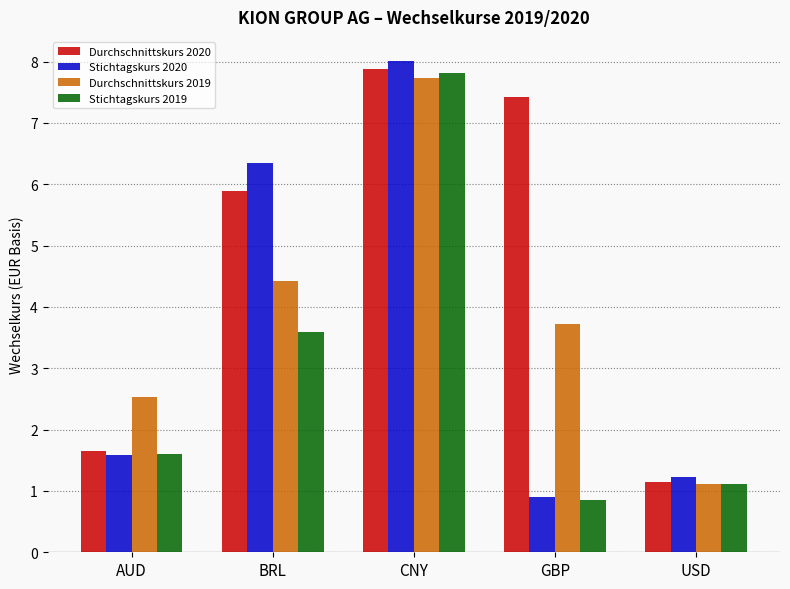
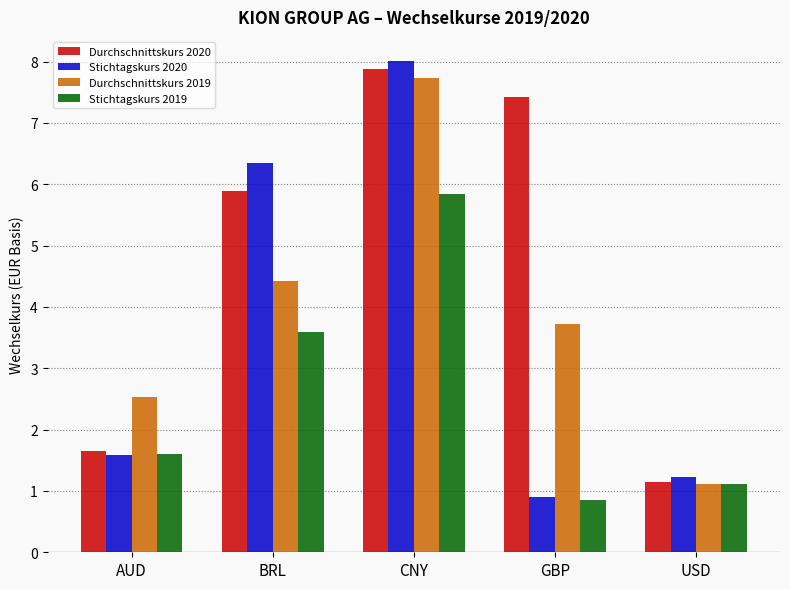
  {
    "Durchschnittskurs 2020": {
      "AUD": 1.7,
      "BRL": 5.9,
      "CNY": 7.9,
      "GBP": 7.4,
      "USD": 1.1
    },
    "Stichtagskurs 2020": {
      "AUD": 1.6,
      "BRL": 6.3,
      "CNY": 8.0,
      "GBP": 0.9,
      "USD": 1.2
    },
    "Durchschnittskurs 2019": {
      "AUD": 2.5,
      "BRL": 4.4,
      "CNY": 7.7,
      "GBP": 3.7,
      "USD": 1.1
    },
    "Stichtagskurs 2019": {
      "AUD": 1.6,
      "BRL": 3.6,
-     "CNY": 7.8,
+     "CNY": 5.8,
      "GBP": 0.8,
      "USD": 1.1
    }
  }
